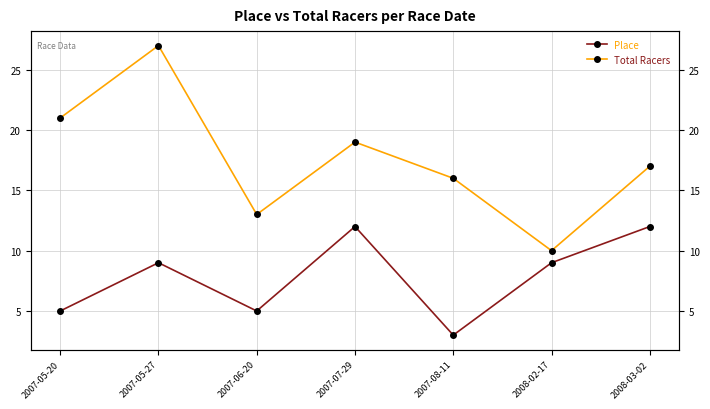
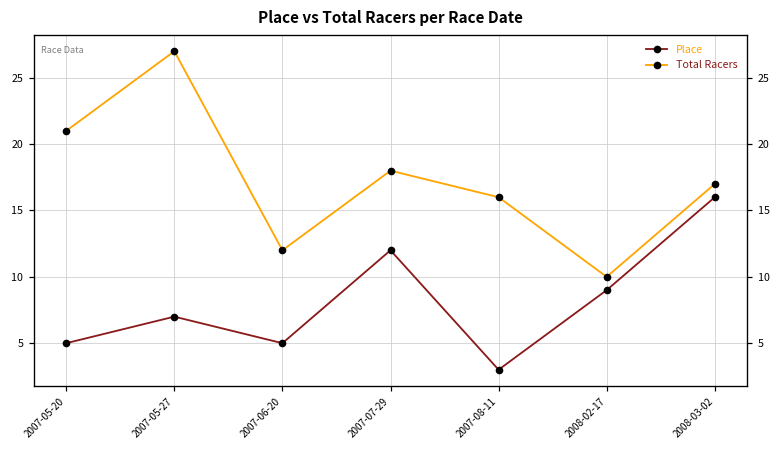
  {
    "Place": {
      "2007-05-20": 5,
-     "2007-05-27": 9,
+     "2007-05-27": 7,
      "2007-06-20": 5,
      "2007-07-29": 12,
      "2007-08-11": 3,
      "2008-02-17": 9,
-     "2008-03-02": 12
+     "2008-03-02": 16
    },
    "Total Racers": {
      "2007-05-20": 21,
      "2007-05-27": 27,
-     "2007-06-20": 13,
-     "2007-07-29": 19,
+     "2007-06-20": 12,
+     "2007-07-29": 18,
      "2007-08-11": 16,
      "2008-02-17": 10,
      "2008-03-02": 17
    }
  }
